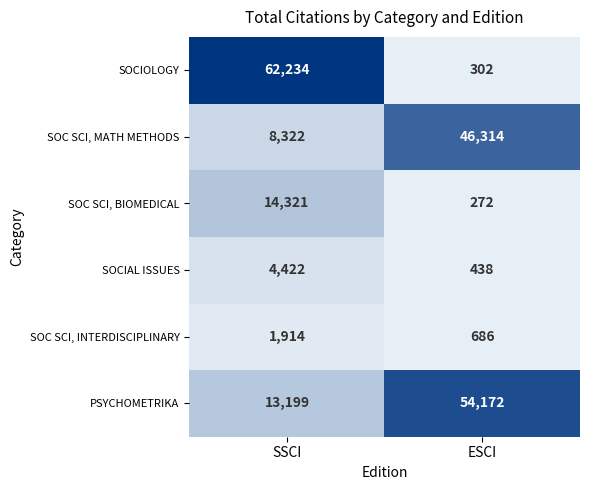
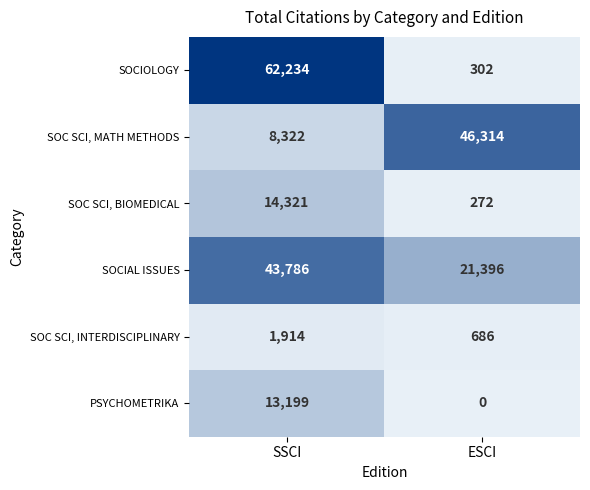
  {
    "SOCIOLOGY": {
      "SSCI": "62,234",
      "ESCI": "302"
    },
    "SOC SCI, MATH METHODS": {
      "SSCI": "8,322",
      "ESCI": "46,314"
    },
    "SOC SCI, BIOMEDICAL": {
      "SSCI": "14,321",
      "ESCI": "272"
    },
    "SOCIAL ISSUES": {
-     "SSCI": "4,422",
-     "ESCI": "438"
+     "SSCI": "43,786",
+     "ESCI": "21,396"
    },
    "SOC SCI, INTERDISCIPLINARY": {
      "SSCI": "1,914",
      "ESCI": "686"
    },
    "PSYCHOMETRIKA": {
      "SSCI": "13,199",
-     "ESCI": "54,172"
+     "ESCI": "0"
    }
  }
